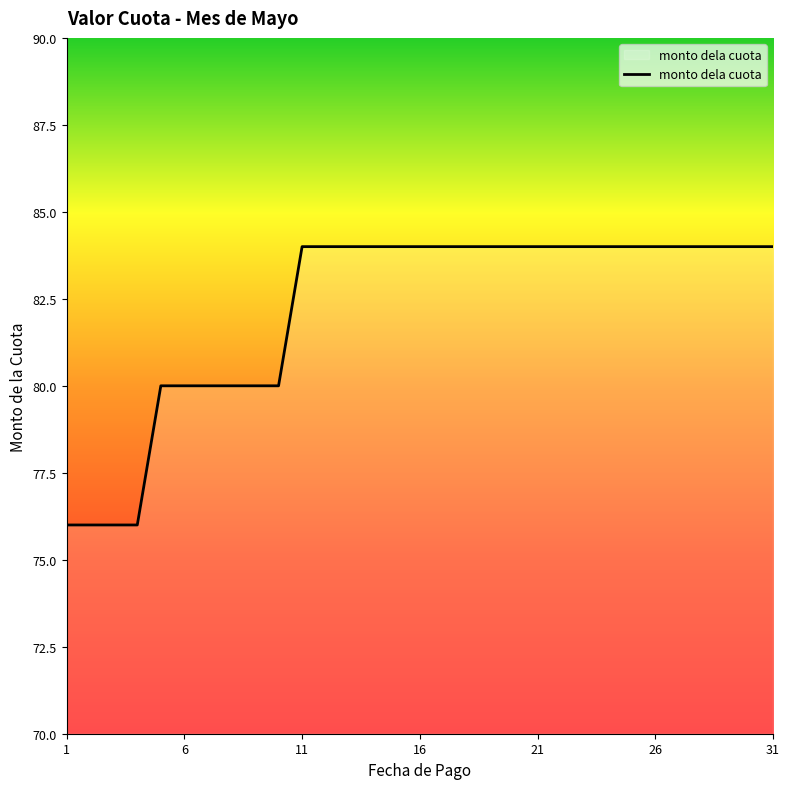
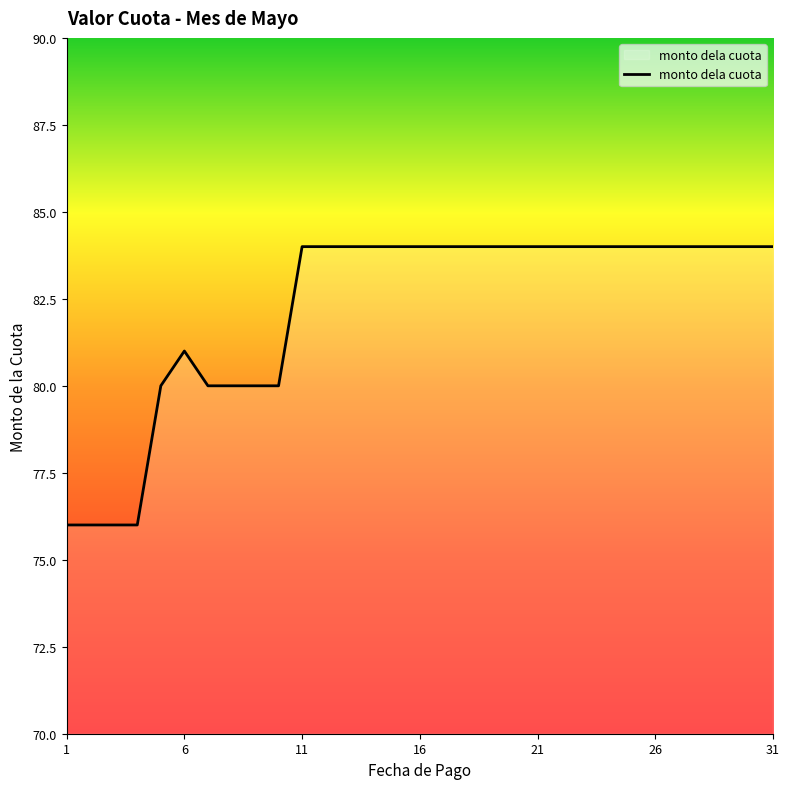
  {
    "1": 76,
-   "6": 80,
+   "6": 81,
    "11": 84,
    "16": 84,
    "21": 84,
    "26": 84,
    "31": 84
  }
